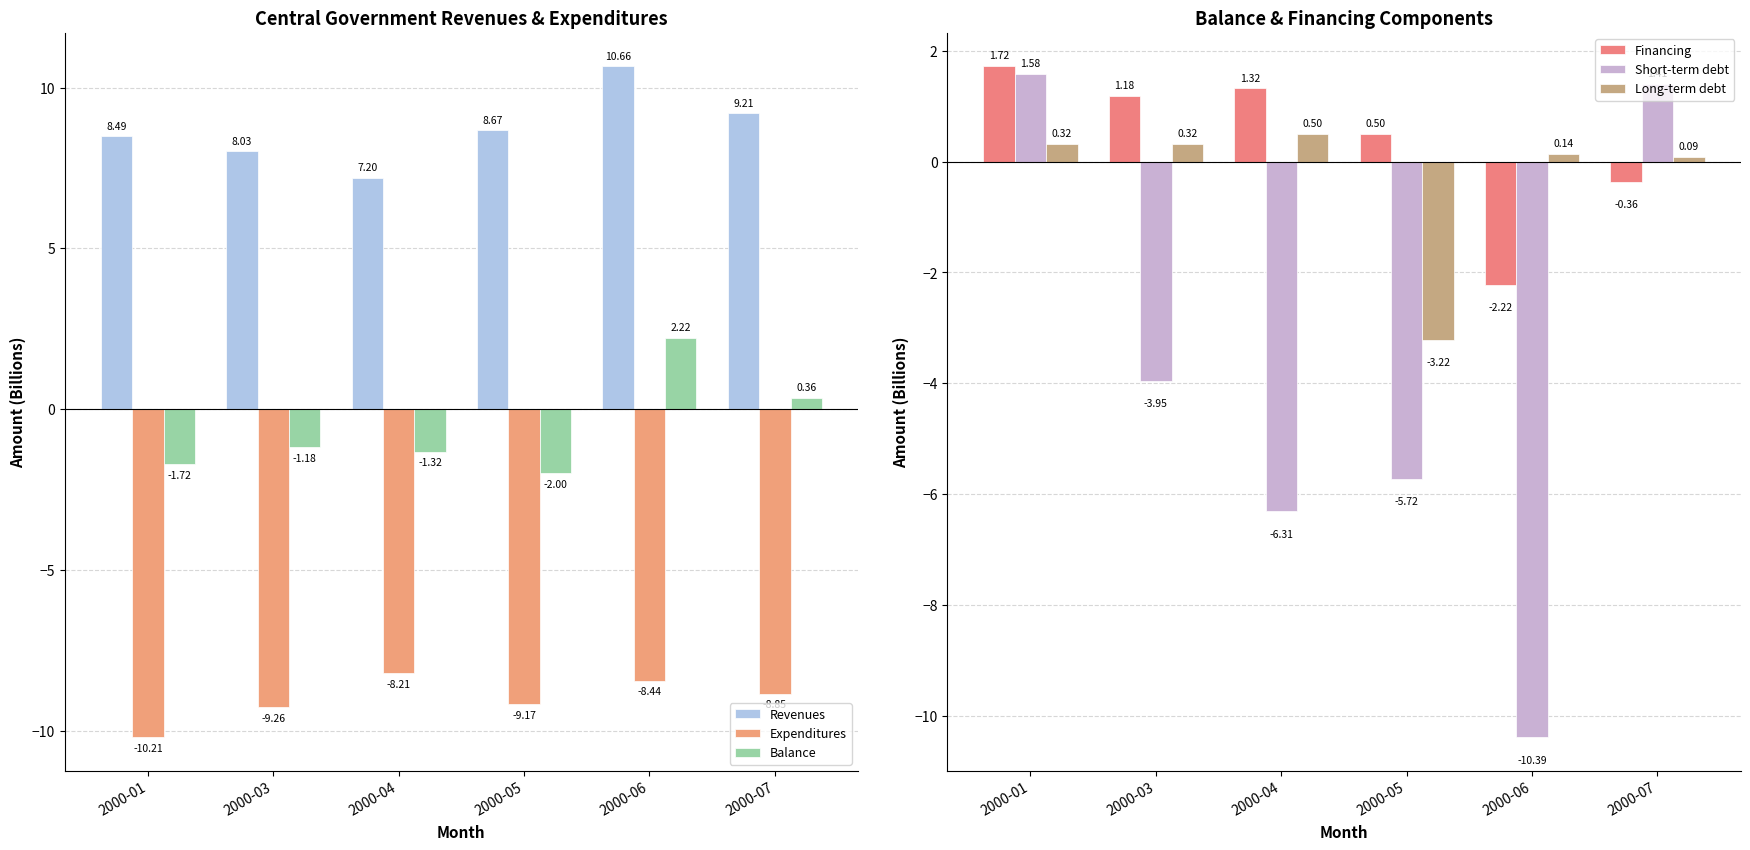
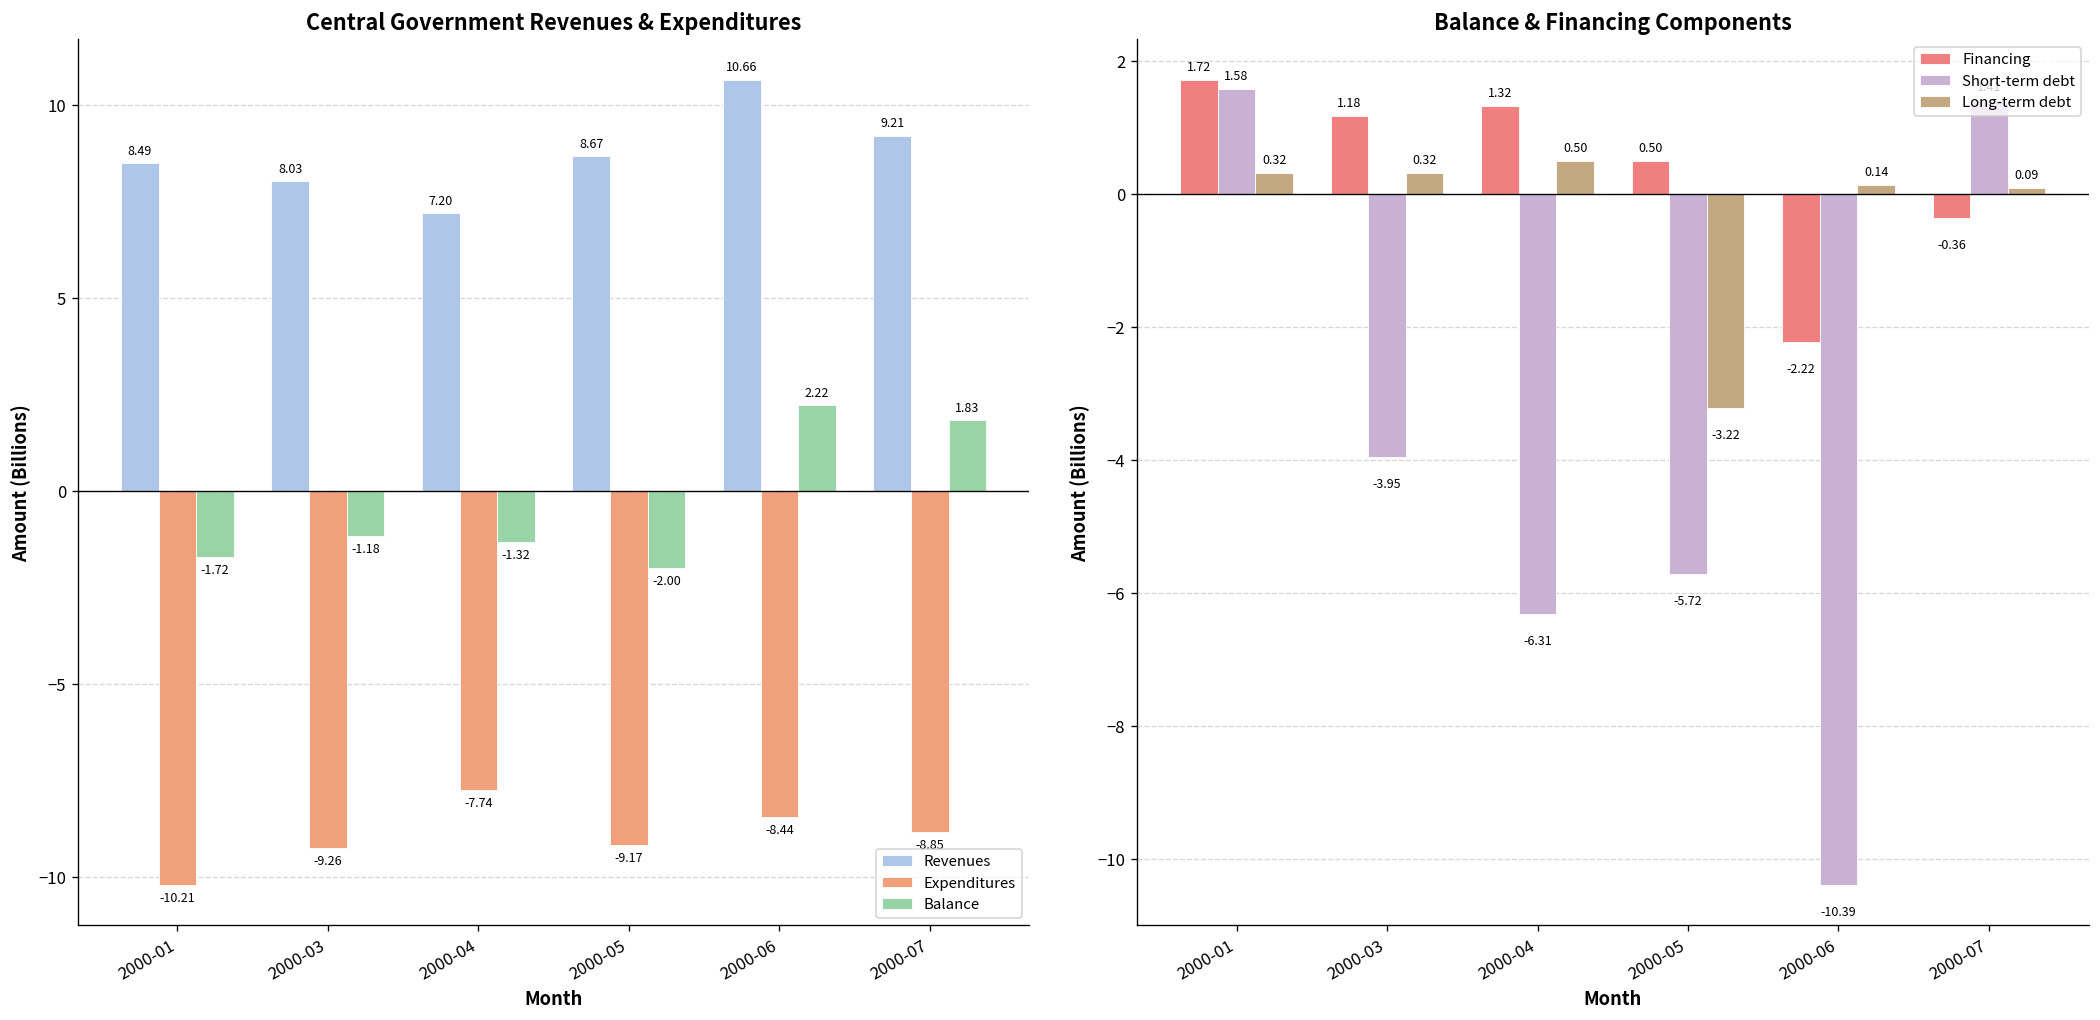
  {
    "Central Government Revenues & Expenditures": {
      "Revenues": {
        "2000-01": 8.49,
        "2000-03": 8.03,
        "2000-04": 7.20,
        "2000-05": 8.67,
        "2000-06": 10.66,
        "2000-07": 9.21
      },
      "Expenditures": {
        "2000-01": -10.21,
        "2000-03": -9.26,
-       "2000-04": -8.21,
+       "2000-04": -7.74,
        "2000-05": -9.17,
        "2000-06": -8.44
      },
      "Balance": {
        "2000-01": -1.72,
        "2000-03": -1.18,
        "2000-04": -1.32,
        "2000-05": -2.00,
        "2000-06": 2.22,
-       "2000-07": 0.36
+       "2000-07": 1.83
      }
    },
    "Balance & Financing Components": {
      "Short-term debt": {
        "2000-01": 1.58,
        "2000-03": -3.95,
        "2000-04": -6.31,
        "2000-05": -5.72,
        "2000-06": -10.39
      }
    }
  }
